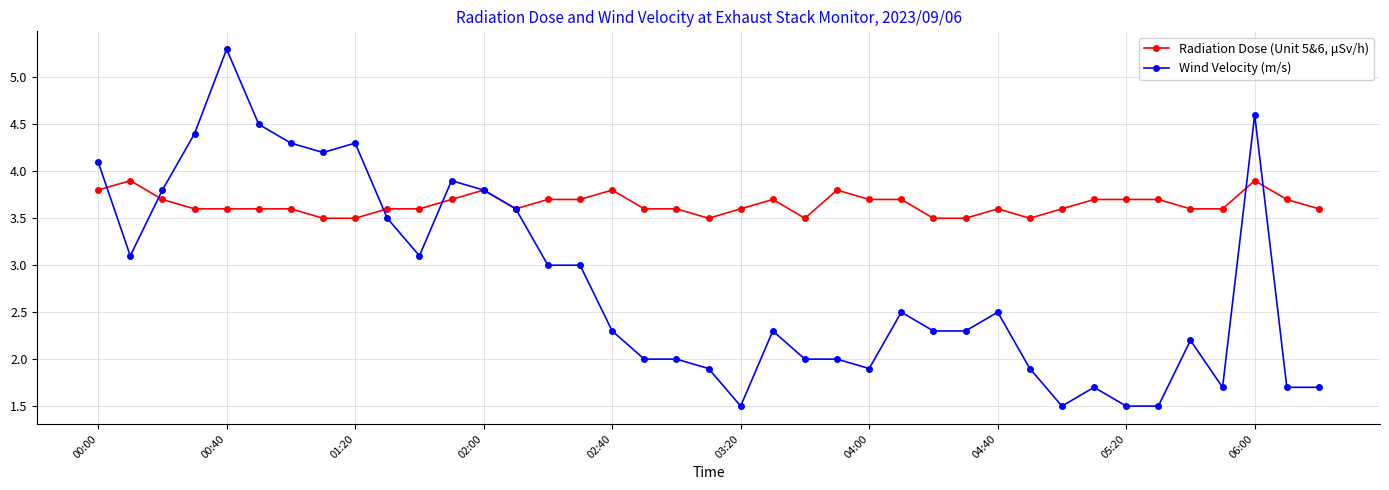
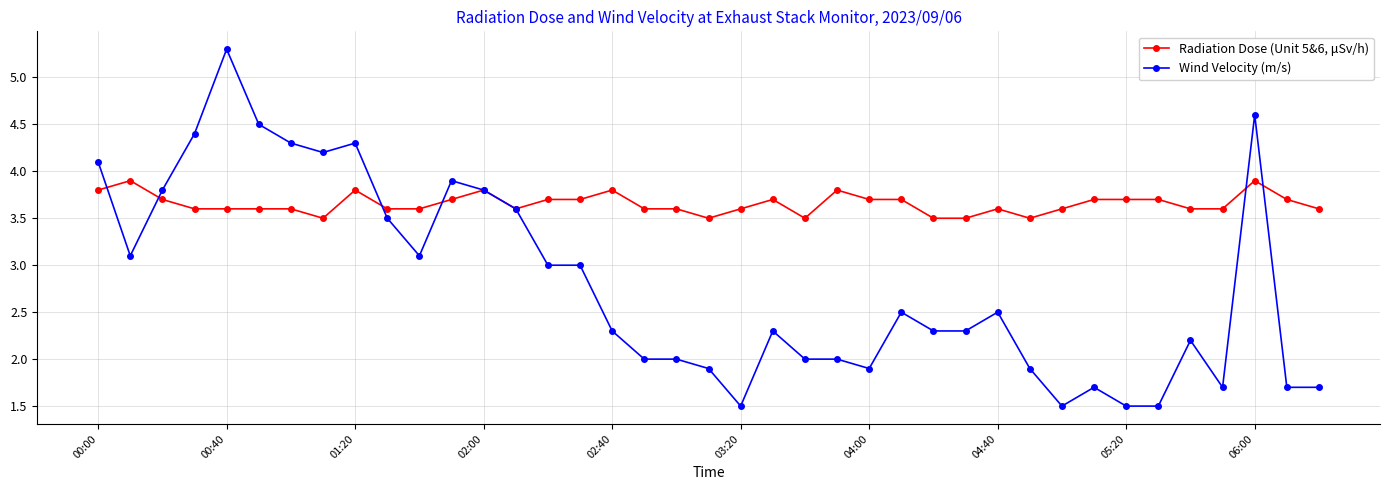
  {
    "Radiation Dose (Unit 5&6, μSv/h)": {
      "00:00": 3.8,
      "00:40": 3.6,
-     "01:20": 3.5,
+     "01:20": 3.8,
      "02:40": 3.8,
      "03:20": 3.6,
      "04:00": 3.7,
      "04:40": 3.6,
      "05:20": 3.7,
      "06:00": 3.9
    },
    "Wind Velocity (m/s)": {
      "00:00": 4.1,
      "00:40": 5.3,
      "01:20": 4.3,
      "02:40": 2.3,
      "03:20": 1.5,
      "04:00": 1.9,
      "04:40": 2.5,
      "05:20": 1.5,
      "06:00": 4.6
    }
  }
